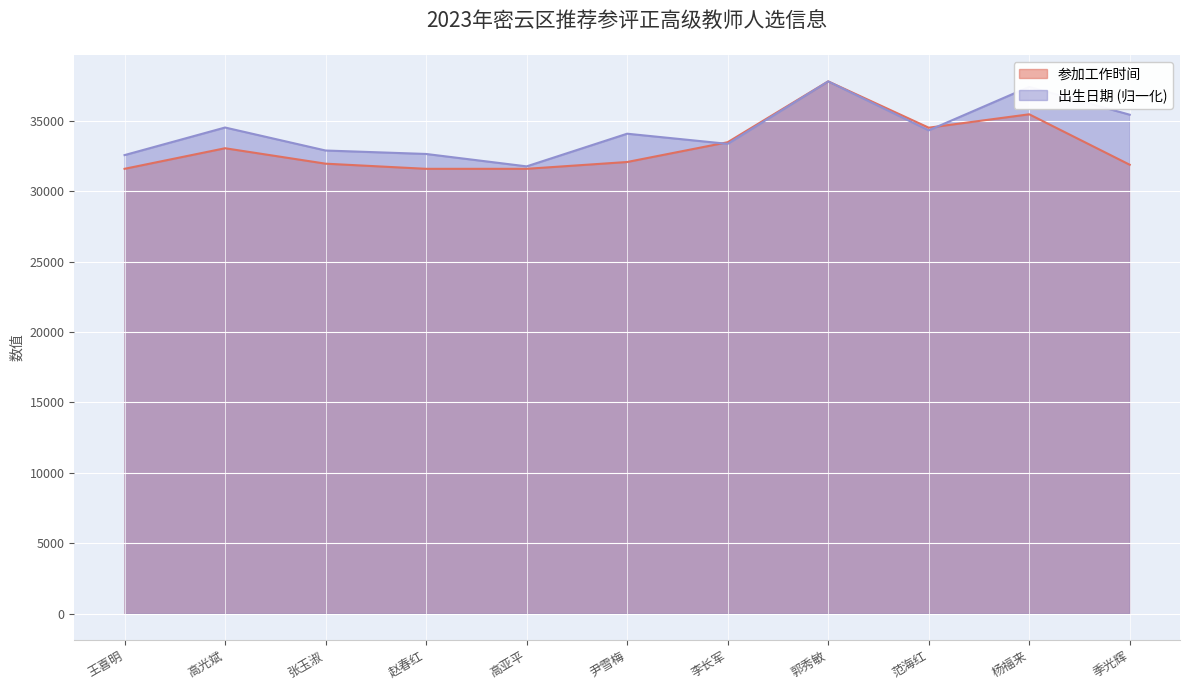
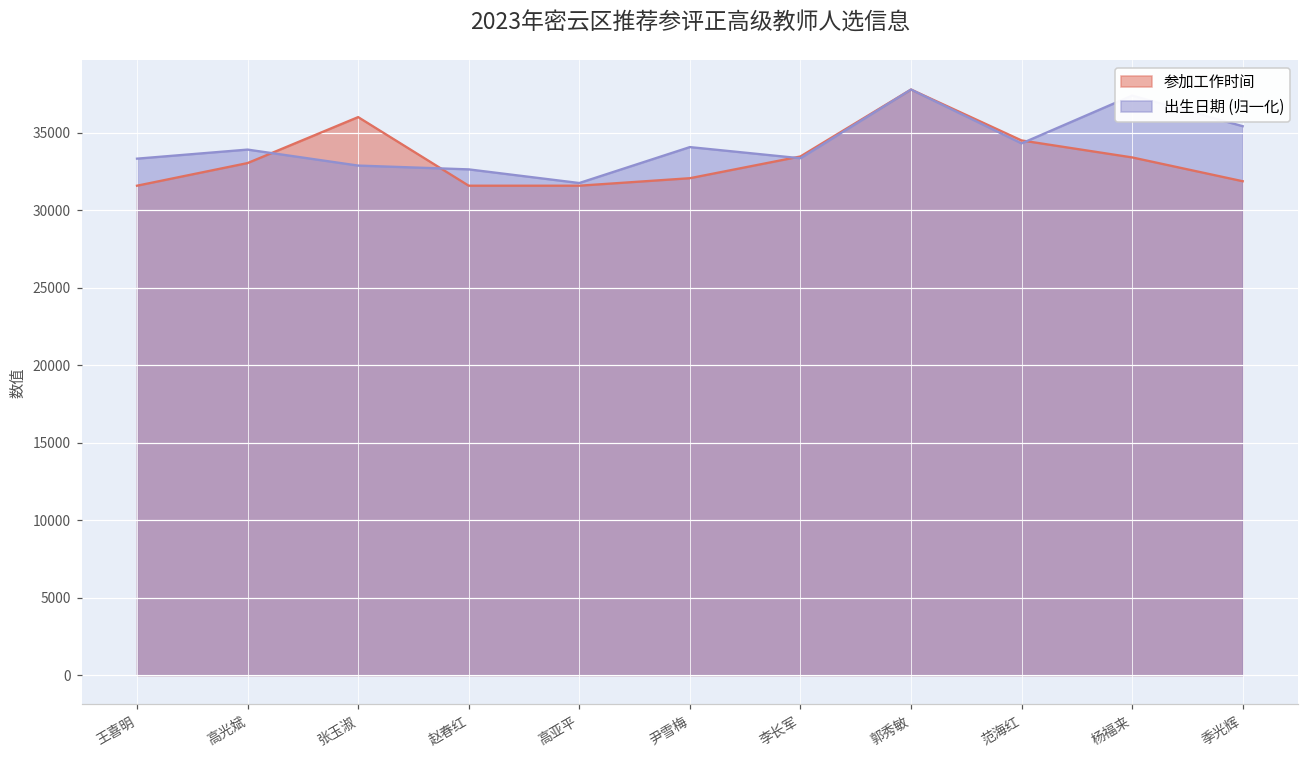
  {
    "参加工作时间": {
      "王喜明": 31600,
      "高光斌": 33100,
-     "张玉淑": 32000,
+     "张玉淑": 36000,
      "赵春红": 31600,
      "尹雪梅": 32100,
      "范海红": 34500,
-     "杨福来": 35500,
+     "杨福来": 33400,
      "季光辉": 31900
    },
    "出生日期 (归一化)": {
-     "王喜明": 32600,
-     "高光斌": 34500,
+     "王喜明": 33300,
+     "高光斌": 33900,
      "张玉淑": 32900,
      "赵春红": 32600,
      "尹雪梅": 34100,
      "范海红": 34300,
      "季光辉": 35400
    }
  }
